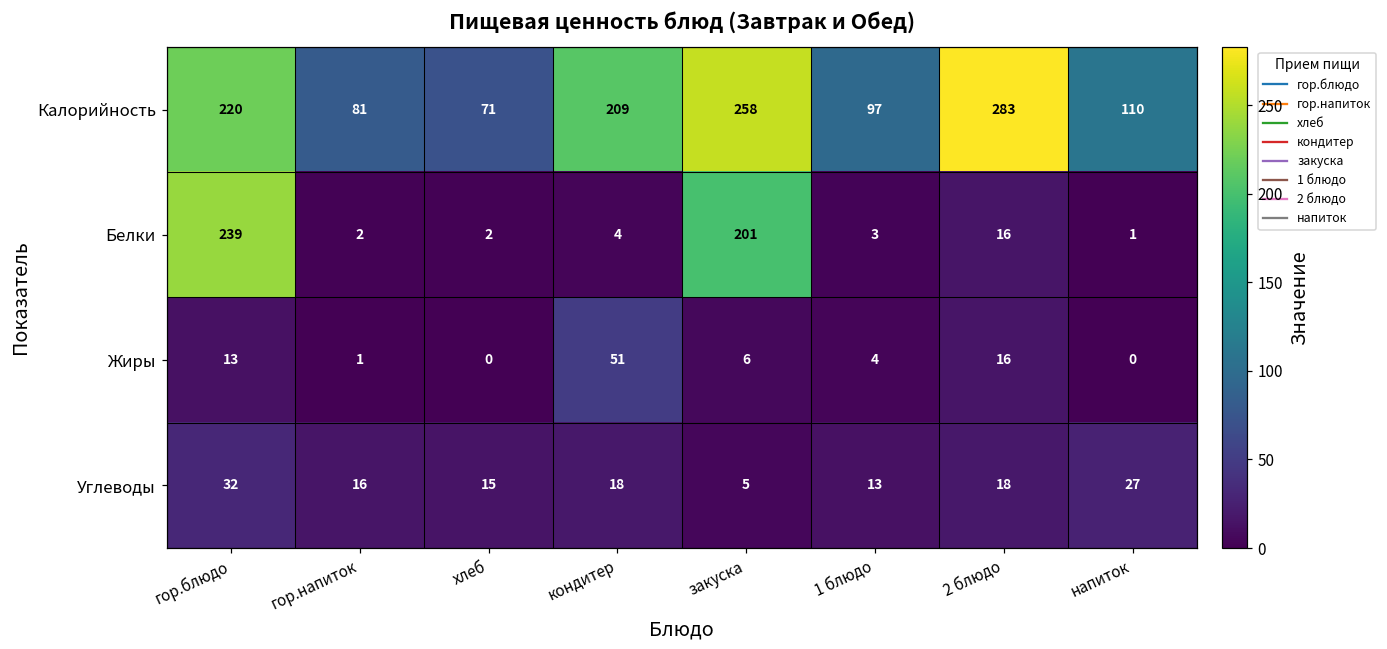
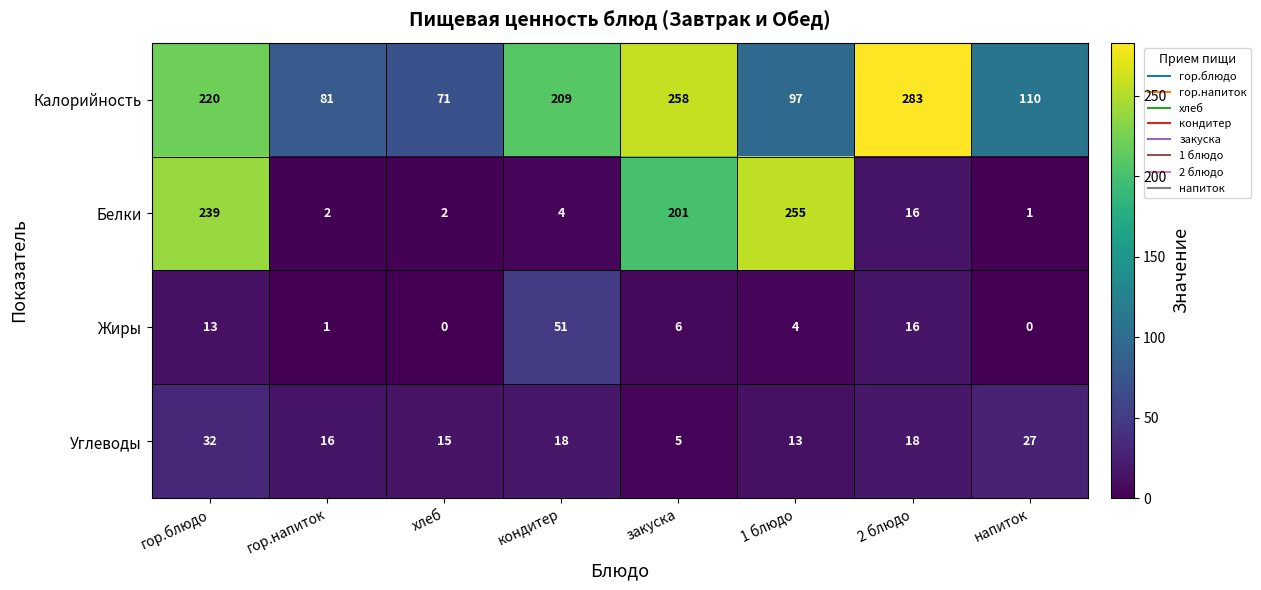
  {
    "Калорийность": {
      "гор.блюдо": 220,
      "гор.напиток": 81,
      "хлеб": 71,
      "кондитер": 209,
      "закуска": 258,
      "1 блюдо": 97,
      "2 блюдо": 283,
      "напиток": 110
    },
    "Белки": {
      "гор.блюдо": 239,
      "гор.напиток": 2,
      "хлеб": 2,
      "кондитер": 4,
      "закуска": 201,
-     "1 блюдо": 3,
+     "1 блюдо": 255,
      "2 блюдо": 16,
      "напиток": 1
    },
    "Жиры": {
      "гор.блюдо": 13,
      "гор.напиток": 1,
      "хлеб": 0,
      "кондитер": 51,
      "закуска": 6,
      "1 блюдо": 4,
      "2 блюдо": 16,
      "напиток": 0
    },
    "Углеводы": {
      "гор.блюдо": 32,
      "гор.напиток": 16,
      "хлеб": 15,
      "кондитер": 18,
      "закуска": 5,
      "1 блюдо": 13,
      "2 блюдо": 18,
      "напиток": 27
    }
  }
